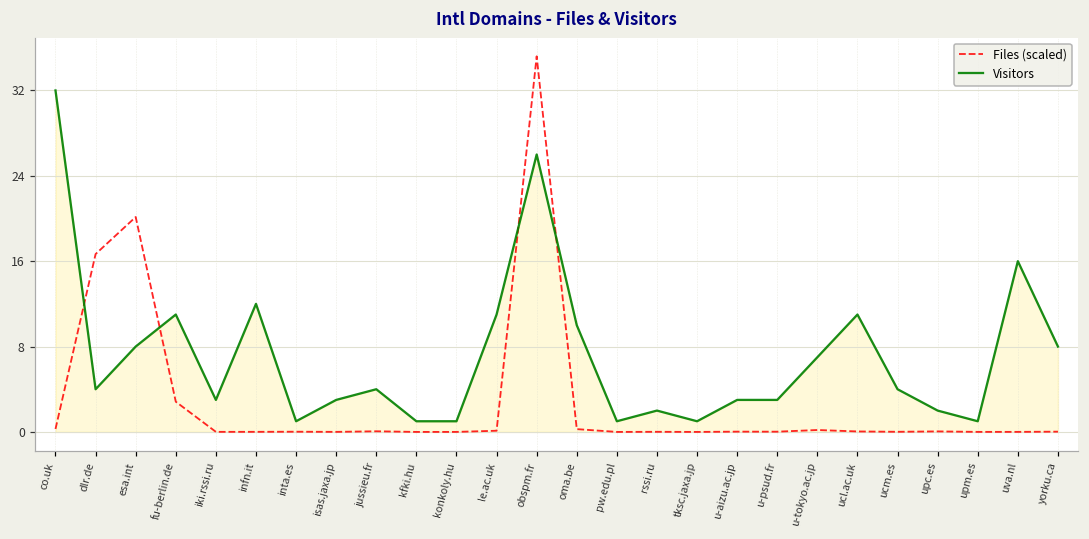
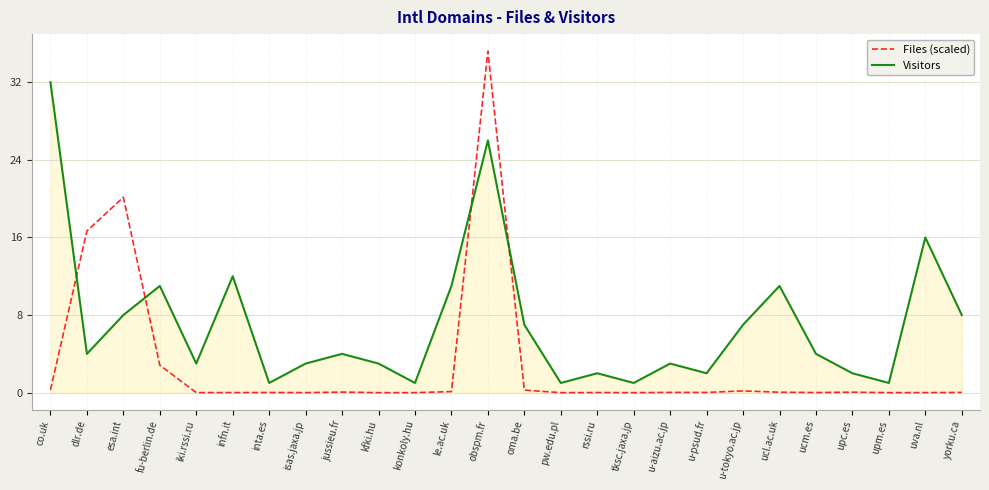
  {
    "Files (scaled)": {
      "co.uk": 0,
      "dlr.de": 17,
      "esa.int": 20,
      "fu-berlin.de": 3,
      "iki.rssi.ru": 0,
      "infn.it": 0,
      "inta.es": 0,
      "isas.jaxa.jp": 0,
      "jussieu.fr": 0,
      "kfki.hu": 0,
      "konkoly.hu": 0,
      "le.ac.uk": 0,
      "obspm.fr": 35,
      "oma.be": 0,
      "pw.edu.pl": 0,
      "rssi.ru": 0,
      "tksc.jaxa.jp": 0,
      "u-aizu.ac.jp": 0,
      "u-psud.fr": 0,
      "u-tokyo.ac.jp": 0,
      "ucl.ac.uk": 0,
      "ucm.es": 0,
      "upc.es": 0,
      "upm.es": 0,
      "uva.nl": 0,
      "yorku.ca": 0
    },
    "Visitors": {
      "co.uk": 32,
      "dlr.de": 4,
      "esa.int": 8,
      "fu-berlin.de": 11,
      "iki.rssi.ru": 3,
      "infn.it": 12,
      "inta.es": 1,
      "isas.jaxa.jp": 3,
      "jussieu.fr": 4,
-     "kfki.hu": 1,
+     "kfki.hu": 3,
      "konkoly.hu": 1,
      "le.ac.uk": 11,
      "obspm.fr": 26,
-     "oma.be": 10,
+     "oma.be": 7,
      "pw.edu.pl": 1,
      "rssi.ru": 2,
      "tksc.jaxa.jp": 1,
      "u-aizu.ac.jp": 3,
-     "u-psud.fr": 3,
+     "u-psud.fr": 2,
      "u-tokyo.ac.jp": 7,
      "ucl.ac.uk": 11,
      "ucm.es": 4,
      "upc.es": 2,
      "upm.es": 1,
      "uva.nl": 16,
      "yorku.ca": 8
    }
  }
